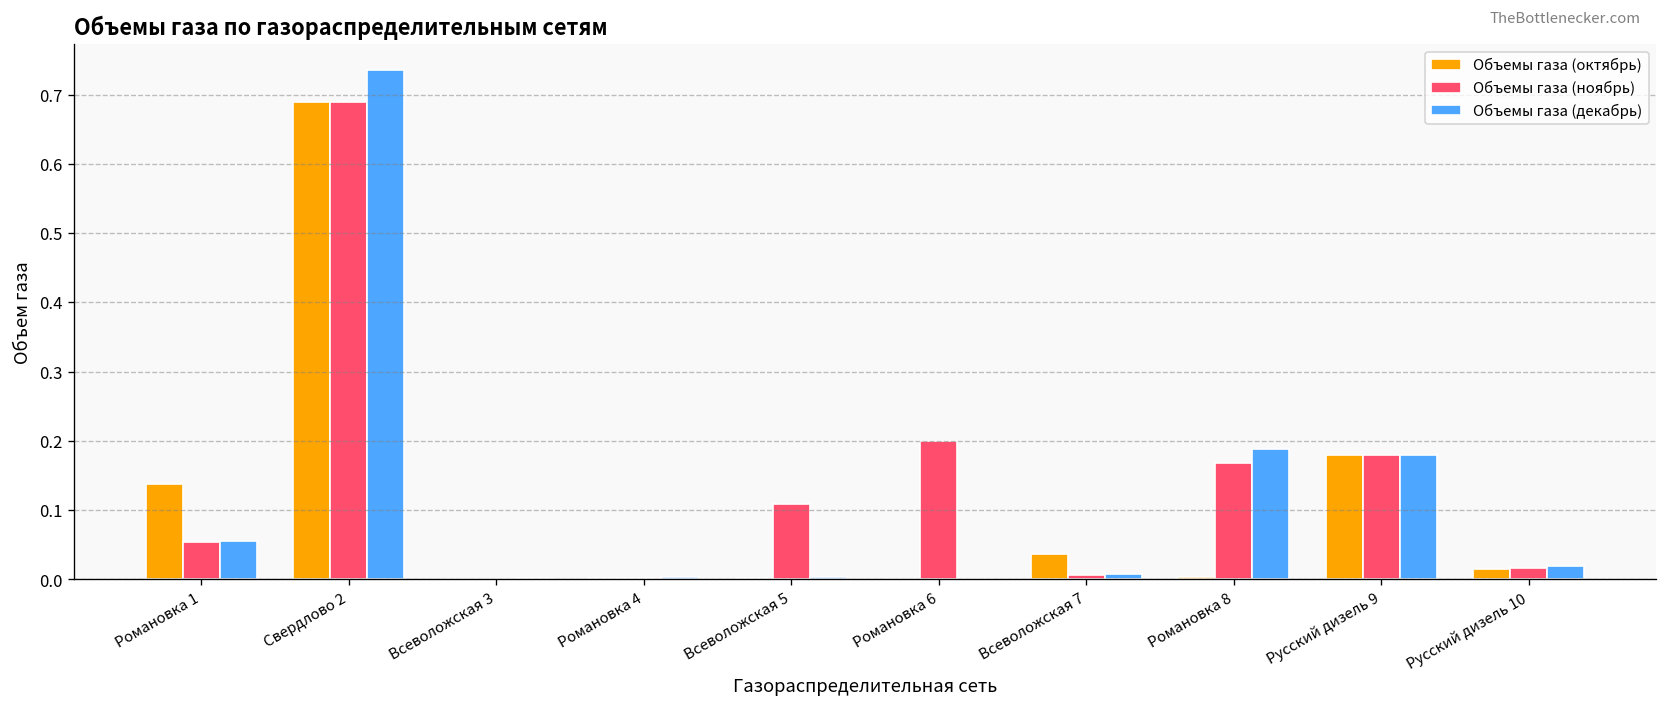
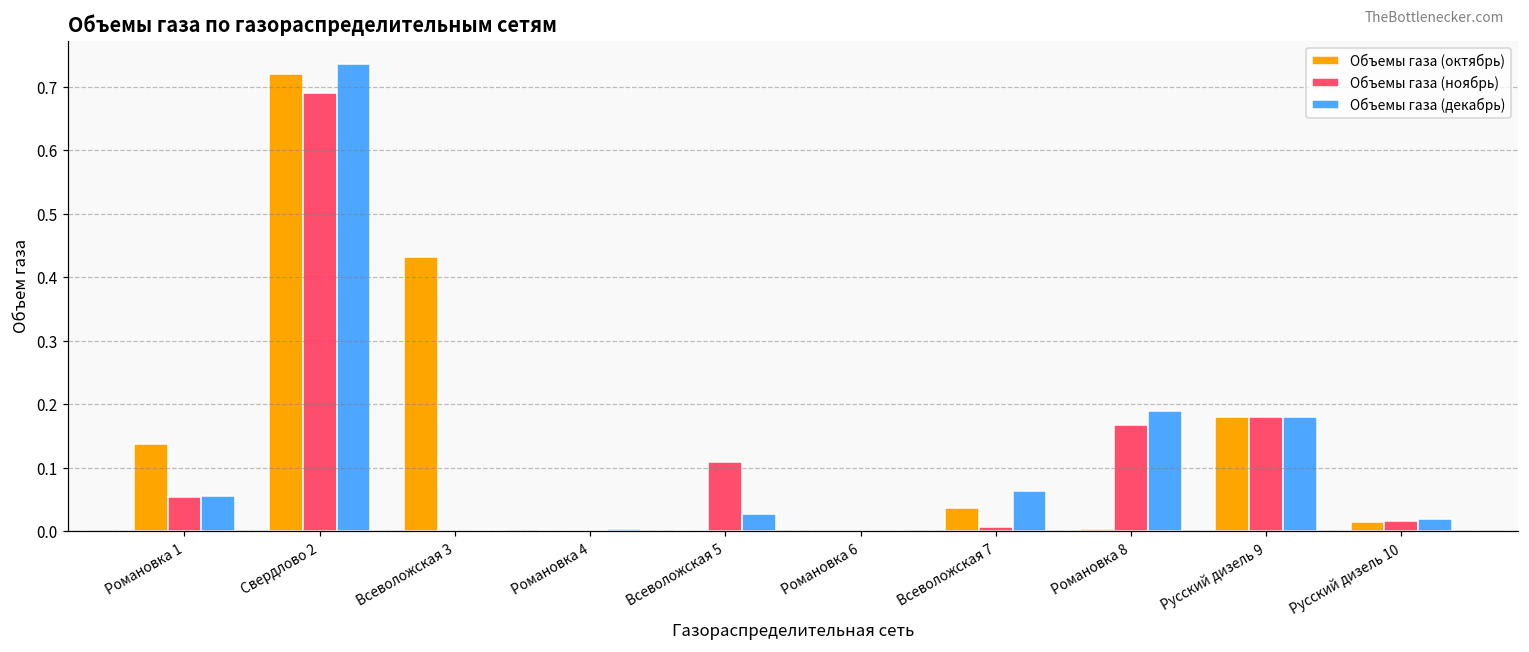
  {
    "Объемы газа (октябрь)": {
      "Романовка 1": 0.14,
-     "Свердлово 2": 0.69,
-     "Всеволожская 3": 0.00,
+     "Свердлово 2": 0.72,
+     "Всеволожская 3": 0.43,
      "Романовка 6": 0.00,
      "Всеволожская 7": 0.04,
      "Русский дизель 9": 0.18,
      "Русский дизель 10": 0.02
    },
    "Объемы газа (ноябрь)": {
      "Романовка 1": 0.05,
      "Свердлово 2": 0.69,
      "Всеволожская 5": 0.11,
-     "Романовка 6": 0.2,
+     "Романовка 6": 0.0,
      "Всеволожская 7": 0.01,
      "Романовка 8": 0.17,
      "Русский дизель 9": 0.18,
      "Русский дизель 10": 0.02
    },
    "Объемы газа (декабрь)": {
      "Романовка 1": 0.06,
      "Свердлово 2": 0.74,
-     "Всеволожская 5": 0.00,
+     "Всеволожская 5": 0.03,
      "Романовка 6": 0.00,
-     "Всеволожская 7": 0.01,
+     "Всеволожская 7": 0.06,
      "Романовка 8": 0.19,
      "Русский дизель 9": 0.18,
      "Русский дизель 10": 0.02
    }
  }
